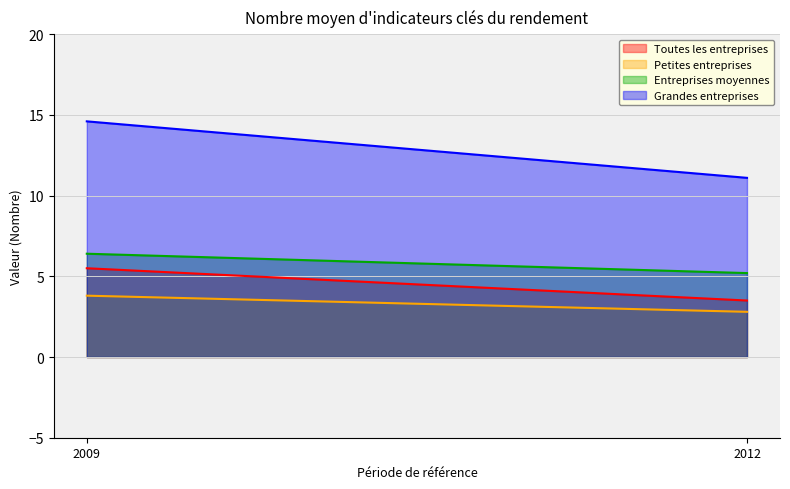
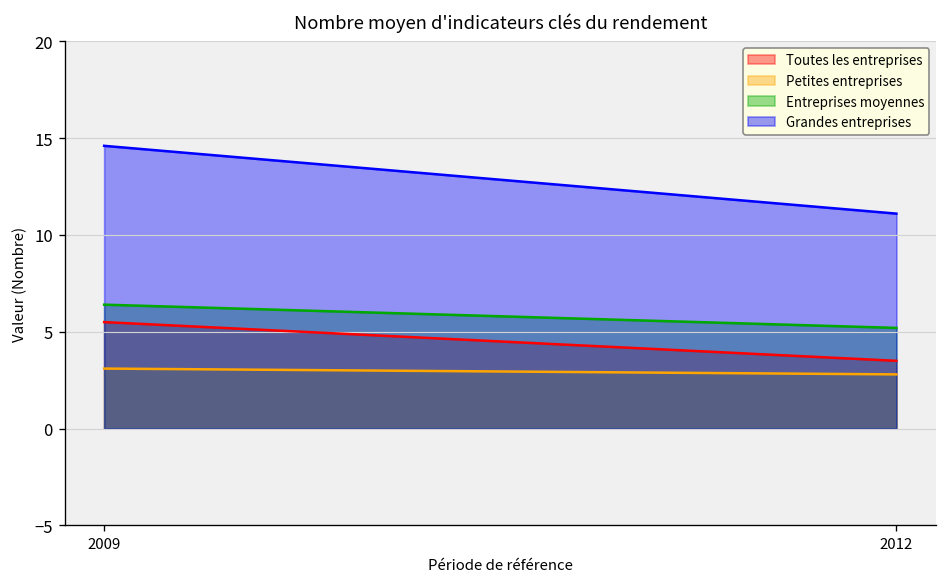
  {
    "Toutes les entreprises": {
      "2009": 5.5,
      "2012": 3.5
    },
    "Petites entreprises": {
-     "2009": 3.8,
+     "2009": 3.1,
      "2012": 2.8
    },
    "Entreprises moyennes": {
      "2009": 6.4,
      "2012": 5.2
    },
    "Grandes entreprises": {
      "2009": 14.6,
      "2012": 11.1
    }
  }
